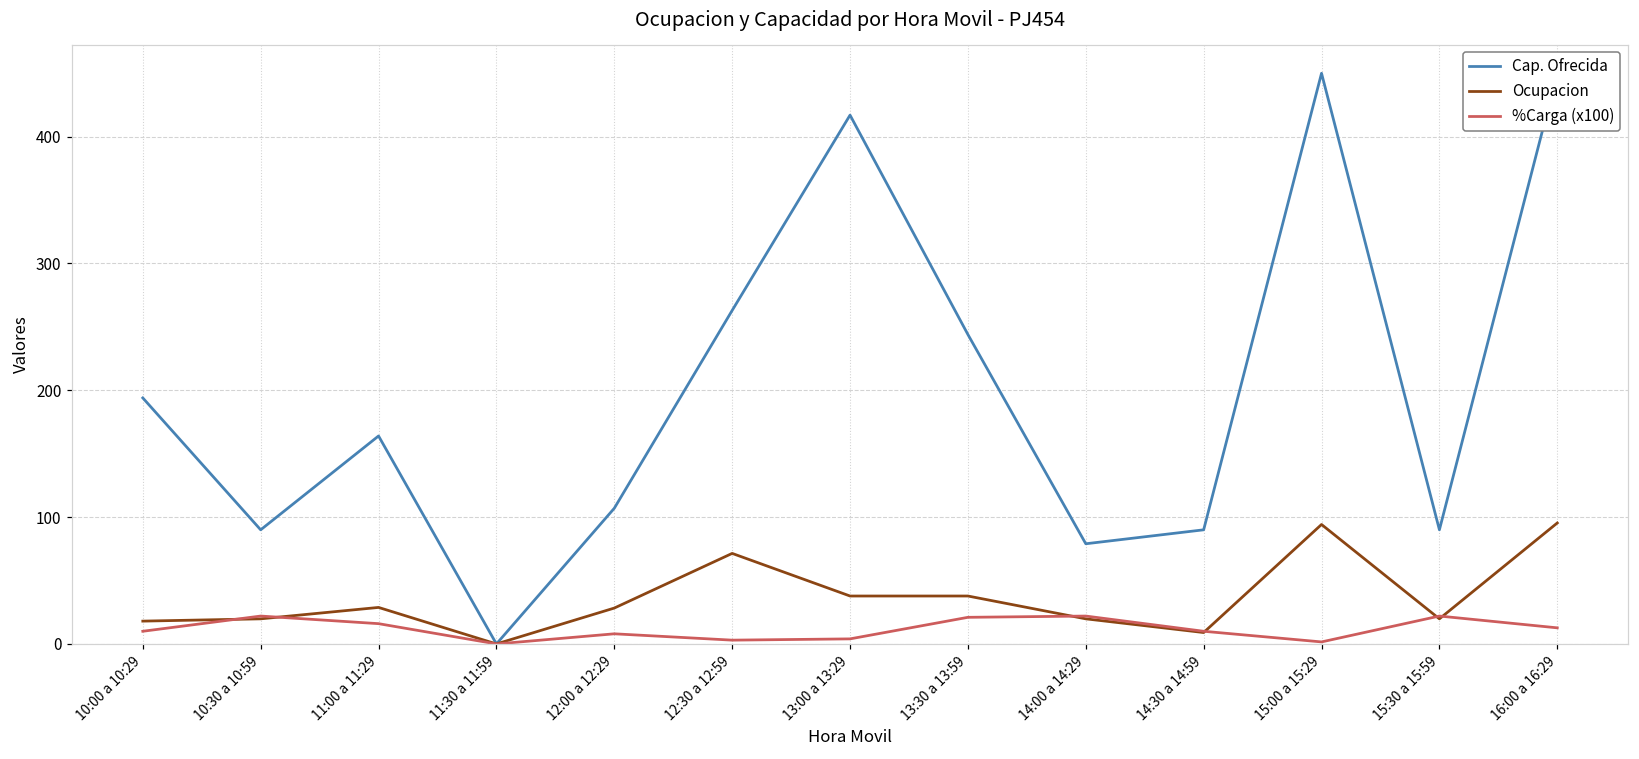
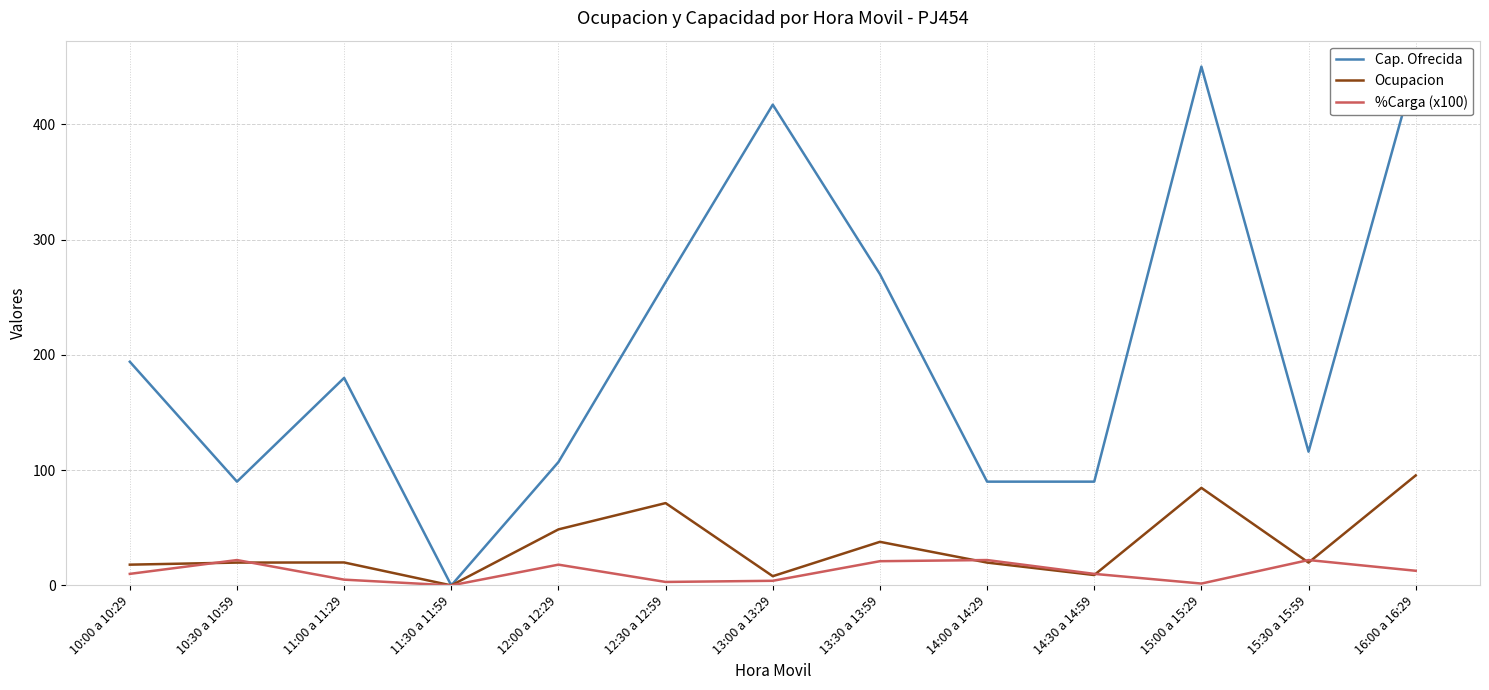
  {
    "Cap. Ofrecida": {
      "10:00 a 10:29": 194,
      "10:30 a 10:59": 90,
-     "11:00 a 11:29": 164,
+     "11:00 a 11:29": 180,
      "12:00 a 12:29": 107,
      "12:30 a 12:59": 263,
      "13:00 a 13:29": 417,
-     "13:30 a 13:59": 244,
-     "14:00 a 14:29": 79,
+     "13:30 a 13:59": 270,
+     "14:00 a 14:29": 90,
      "14:30 a 14:59": 90,
      "15:00 a 15:29": 450,
-     "15:30 a 15:59": 90
+     "15:30 a 15:59": 116
    },
    "Ocupacion": {
      "10:00 a 10:29": 18,
      "10:30 a 10:59": 20,
-     "11:00 a 11:29": 29,
-     "12:00 a 12:29": 28,
+     "11:00 a 11:29": 20,
+     "12:00 a 12:29": 49,
      "12:30 a 12:59": 71,
-     "13:00 a 13:29": 38,
+     "13:00 a 13:29": 8,
      "13:30 a 13:59": 38,
      "14:00 a 14:29": 20,
-     "15:00 a 15:29": 94,
+     "15:00 a 15:29": 85,
      "15:30 a 15:59": 20,
      "16:00 a 16:29": 95
    },
    "%Carga (x100)": {
      "10:00 a 10:29": 10,
      "10:30 a 10:59": 22,
-     "11:00 a 11:29": 16,
-     "12:00 a 12:29": 8,
+     "11:00 a 11:29": 5,
+     "12:00 a 12:29": 18,
      "12:30 a 12:59": 3,
      "13:00 a 13:29": 4,
      "13:30 a 13:59": 21,
      "14:00 a 14:29": 22,
      "15:00 a 15:29": 2,
      "15:30 a 15:59": 22,
      "16:00 a 16:29": 13
    }
  }
